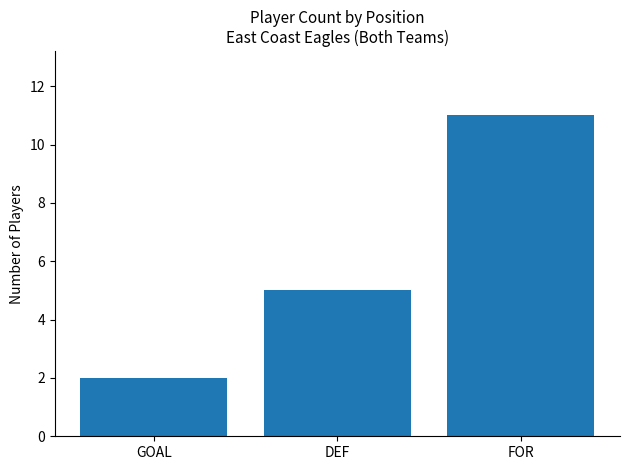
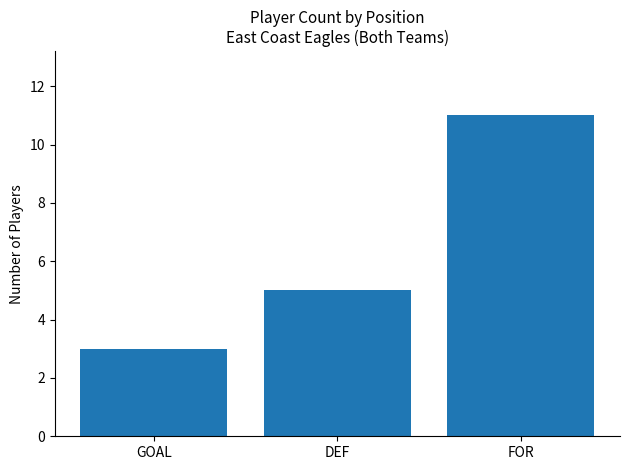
  {
-   "GOAL": 2,
+   "GOAL": 3,
    "DEF": 5,
    "FOR": 11
  }
